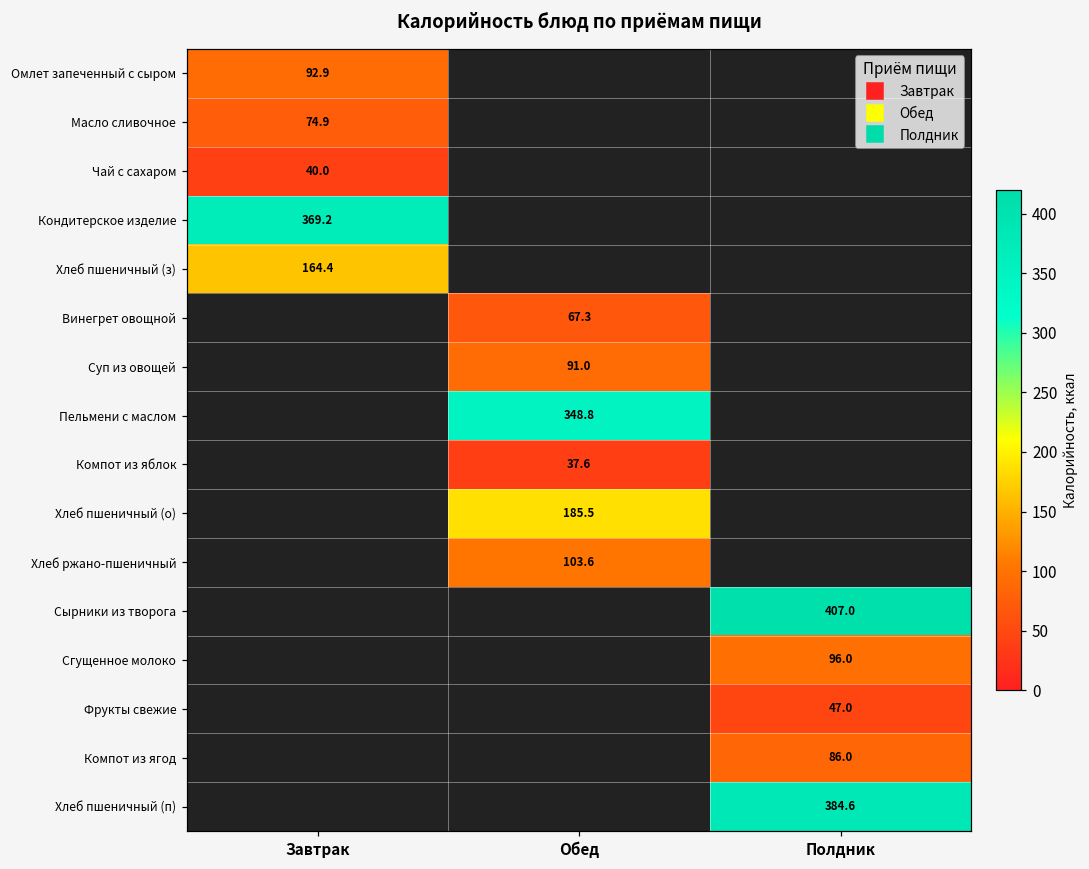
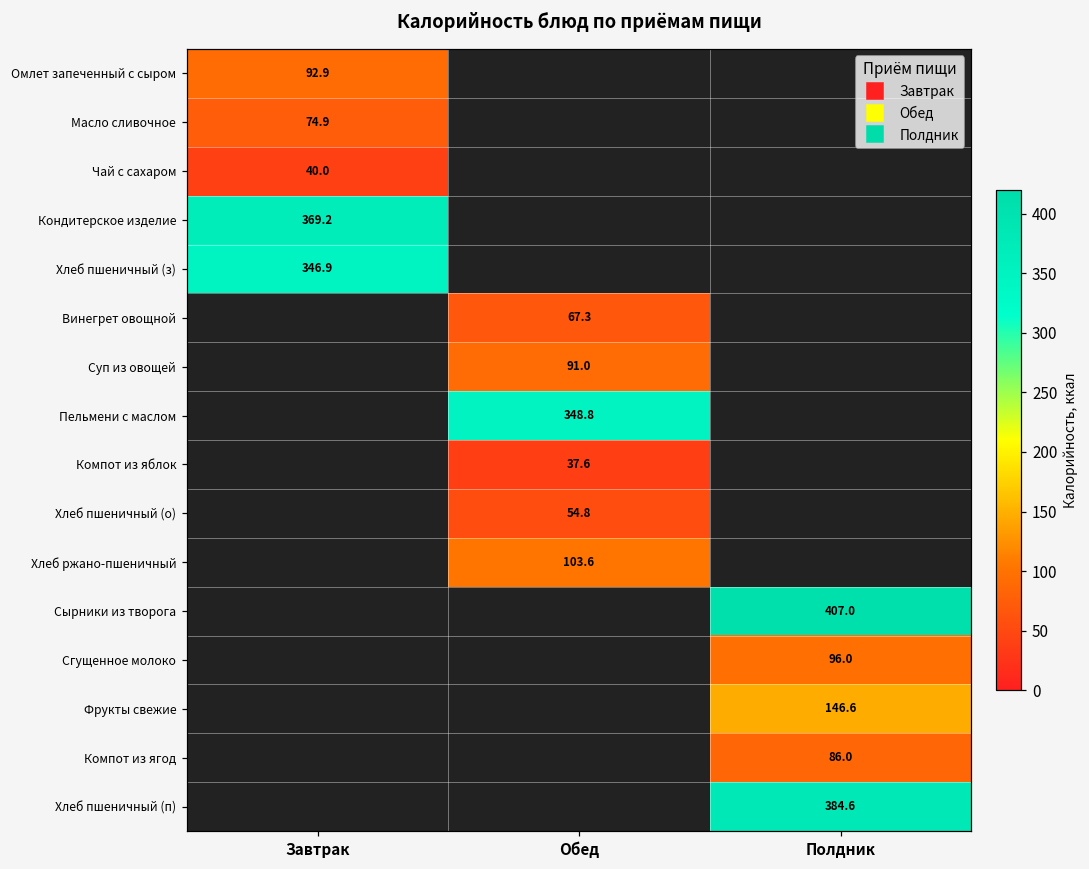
  {
    "Омлет запеченный с сыром": {
      "Завтрак": 92.9
    },
    "Масло сливочное": {
      "Завтрак": 74.9
    },
    "Чай с сахаром": {
      "Завтрак": 40.0
    },
    "Кондитерское изделие": {
      "Завтрак": 369.2
    },
    "Хлеб пшеничный (з)": {
-     "Завтрак": 164.4
+     "Завтрак": 346.9
    },
    "Винегрет овощной": {
      "Обед": 67.3
    },
    "Суп из овощей": {
      "Обед": 91.0
    },
    "Пельмени с маслом": {
      "Обед": 348.8
    },
    "Компот из яблок": {
      "Обед": 37.6
    },
    "Хлеб пшеничный (о)": {
-     "Обед": 185.5
+     "Обед": 54.8
    },
    "Хлеб ржано-пшеничный": {
      "Обед": 103.6
    },
    "Сырники из творога": {
      "Полдник": 407.0
    },
    "Сгущенное молоко": {
      "Полдник": 96.0
    },
    "Фрукты свежие": {
-     "Полдник": 47.0
+     "Полдник": 146.6
    },
    "Компот из ягод": {
      "Полдник": 86.0
    },
    "Хлеб пшеничный (п)": {
      "Полдник": 384.6
    }
  }
